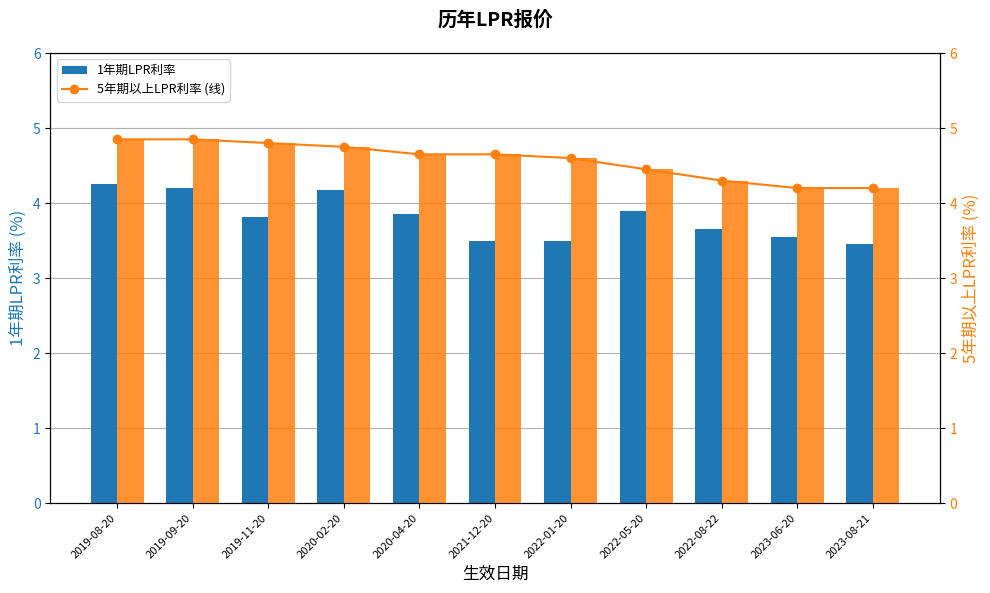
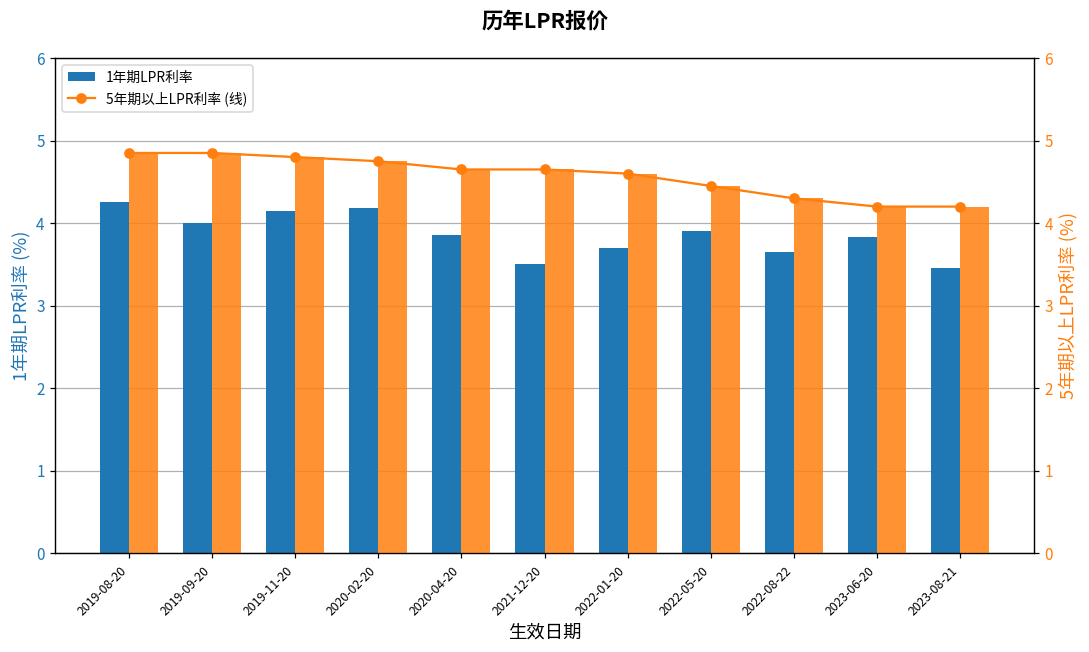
  {
    "1年期LPR利率": {
      "2019-08-20": 4.3,
-     "2019-09-20": 4.2,
-     "2019-11-20": 3.8,
+     "2019-09-20": 4.0,
+     "2019-11-20": 4.2,
      "2020-02-20": 4.2,
      "2020-04-20": 3.9,
      "2021-12-20": 3.5,
-     "2022-01-20": 3.5,
+     "2022-01-20": 3.7,
      "2022-05-20": 3.9,
      "2022-08-22": 3.7,
-     "2023-06-20": 3.6,
+     "2023-06-20": 3.8,
      "2023-08-21": 3.5
    }
  }
